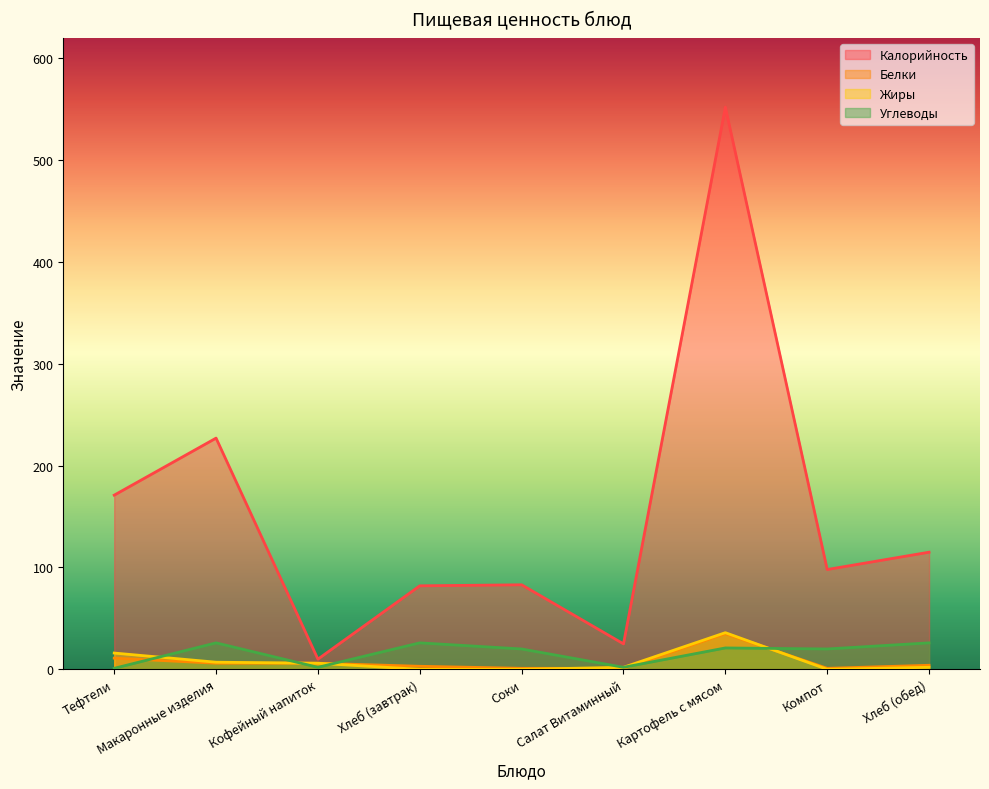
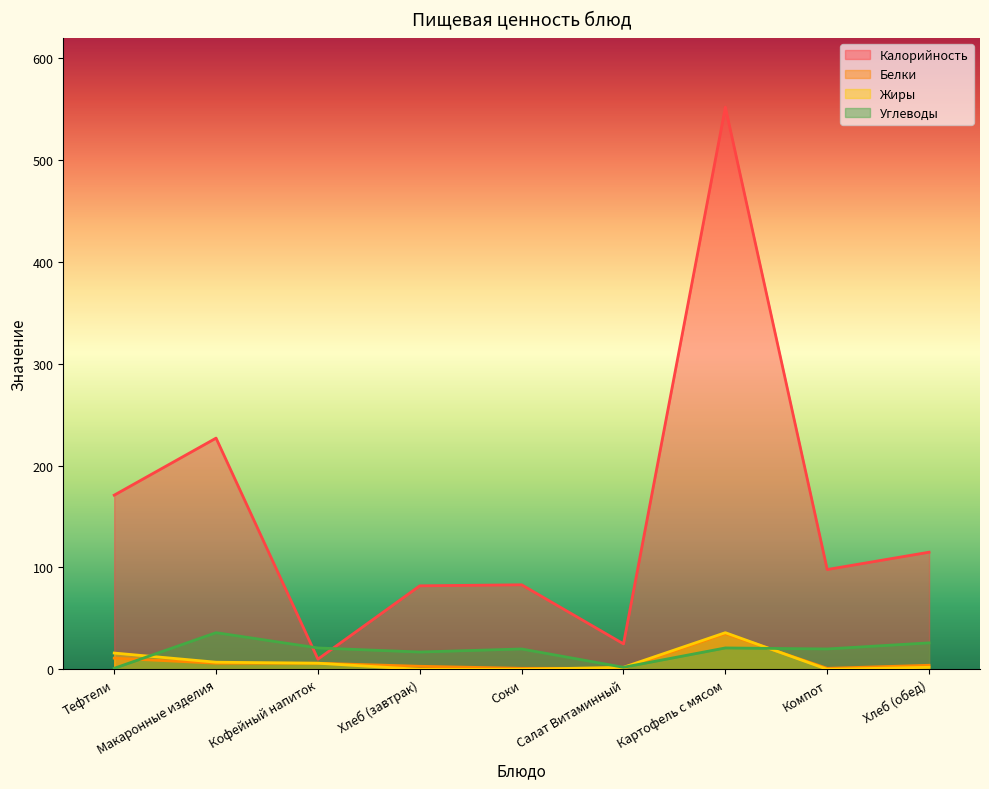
  {
    "Калорийность": {
      "Тефтели": 171,
      "Макаронные изделия": 227,
      "Кофейный напиток": 10,
      "Хлеб (завтрак)": 82,
      "Соки": 83,
      "Салат Витаминный": 25,
      "Картофель с мясом": 552,
      "Компот": 98,
      "Хлеб (обед)": 115
    },
    "Углеводы": {
      "Тефтели": 1,
-     "Макаронные изделия": 26,
-     "Кофейный напиток": 2,
-     "Хлеб (завтрак)": 26,
+     "Макаронные изделия": 36,
+     "Кофейный напиток": 21,
+     "Хлеб (завтрак)": 17,
      "Соки": 20,
      "Картофель с мясом": 21,
      "Компот": 20,
      "Хлеб (обед)": 26
    }
  }
